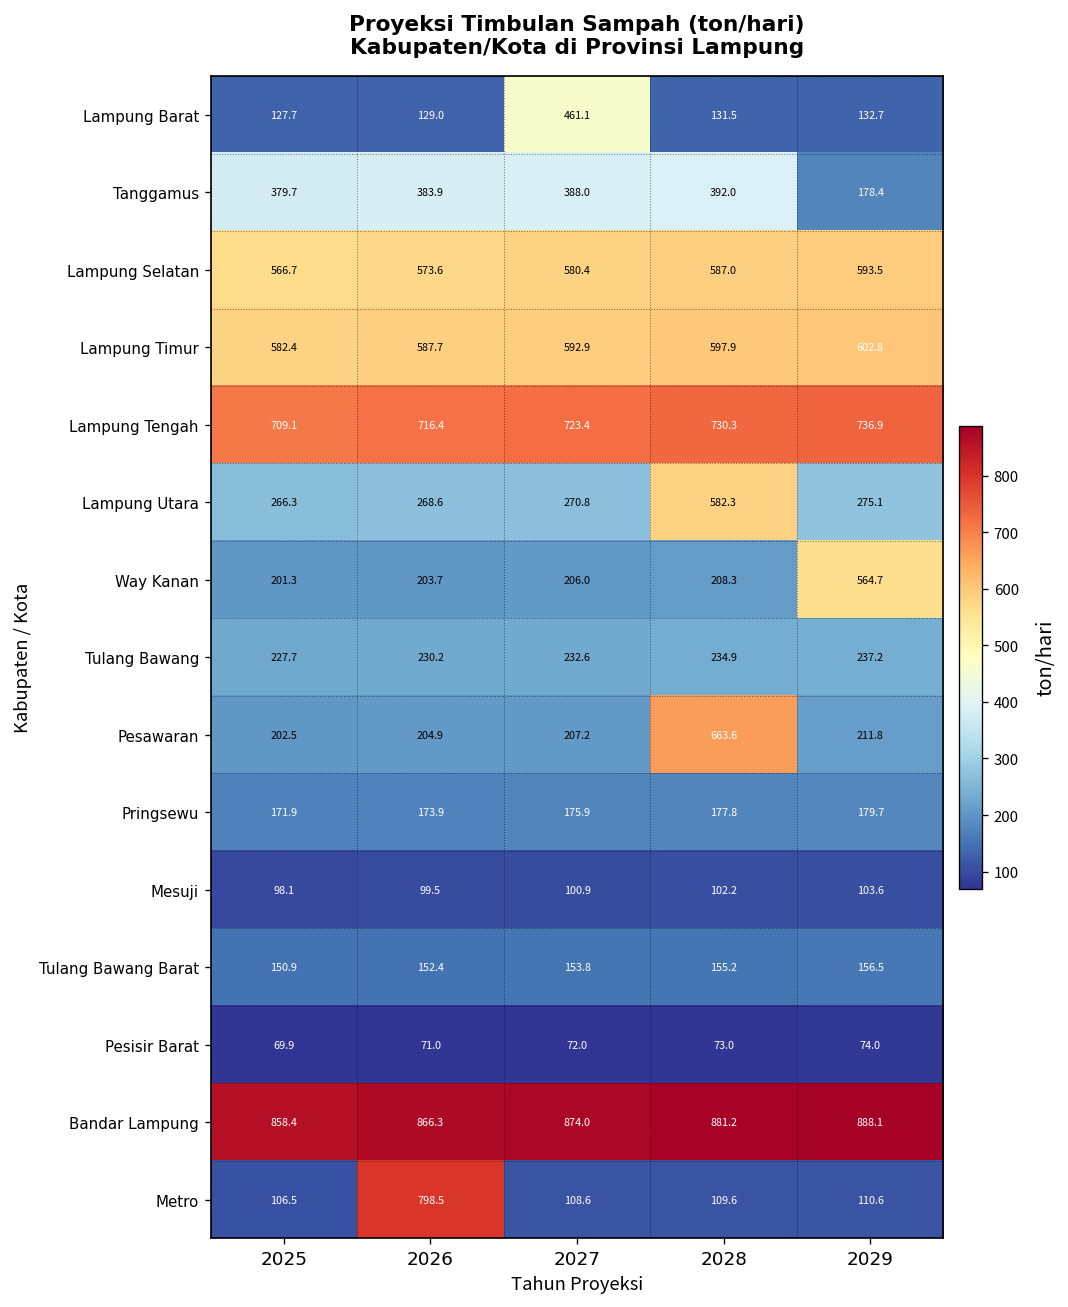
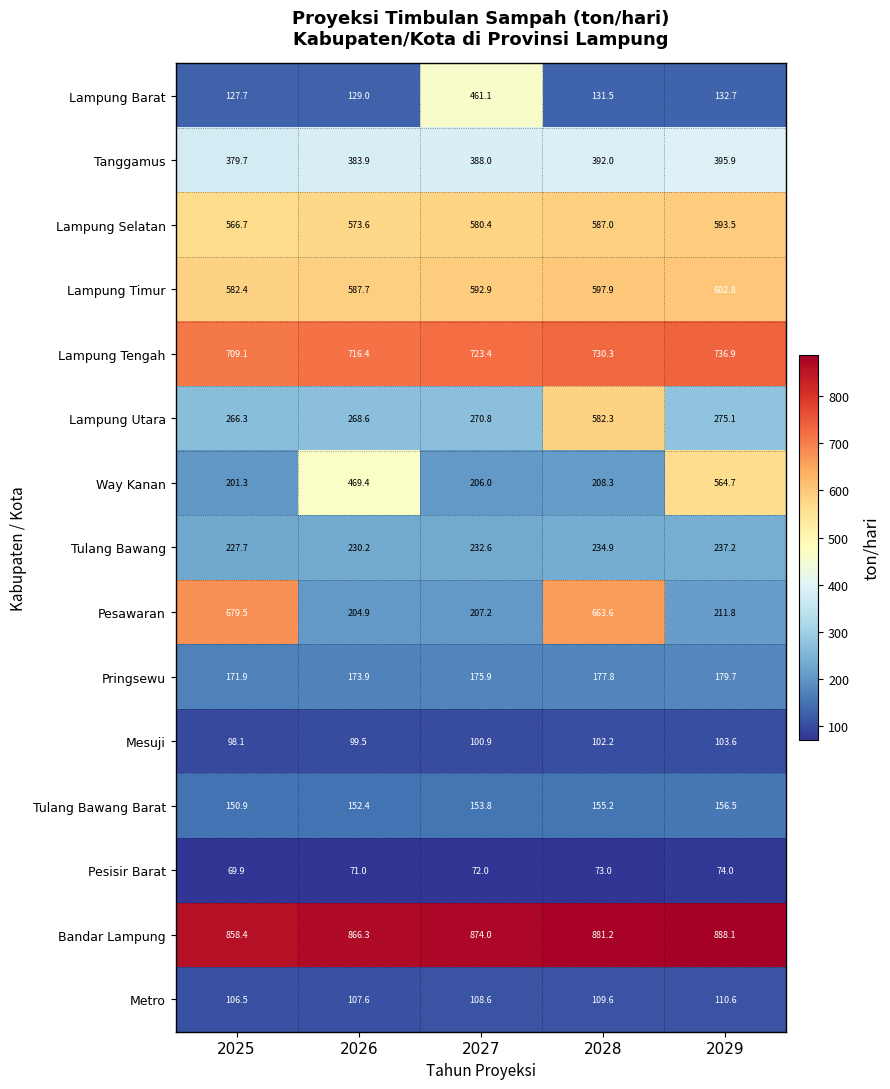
  {
    "Lampung Barat": {
      "2025": 127.7,
      "2026": 129.0,
      "2027": 461.1,
      "2028": 131.5,
      "2029": 132.7
    },
    "Tanggamus": {
      "2025": 379.7,
      "2026": 383.9,
      "2027": 388.0,
      "2028": 392.0,
-     "2029": 178.4
+     "2029": 395.9
    },
    "Lampung Selatan": {
      "2025": 566.7,
      "2026": 573.6,
      "2027": 580.4,
      "2028": 587.0,
      "2029": 593.5
    },
    "Lampung Timur": {
      "2025": 582.4,
      "2026": 587.7,
      "2027": 592.9,
      "2028": 597.9,
      "2029": 602.8
    },
    "Lampung Tengah": {
      "2025": 709.1,
      "2026": 716.4,
      "2027": 723.4,
      "2028": 730.3,
      "2029": 736.9
    },
    "Lampung Utara": {
      "2025": 266.3,
      "2026": 268.6,
      "2027": 270.8,
      "2028": 582.3,
      "2029": 275.1
    },
    "Way Kanan": {
      "2025": 201.3,
-     "2026": 203.7,
+     "2026": 469.4,
      "2027": 206.0,
      "2028": 208.3,
      "2029": 564.7
    },
    "Tulang Bawang": {
      "2025": 227.7,
      "2026": 230.2,
      "2027": 232.6,
      "2028": 234.9,
      "2029": 237.2
    },
    "Pesawaran": {
-     "2025": 202.5,
+     "2025": 679.5,
      "2026": 204.9,
      "2027": 207.2,
      "2028": 663.6,
      "2029": 211.8
    },
    "Pringsewu": {
      "2025": 171.9,
      "2026": 173.9,
      "2027": 175.9,
      "2028": 177.8,
      "2029": 179.7
    },
    "Mesuji": {
      "2025": 98.1,
      "2026": 99.5,
      "2027": 100.9,
      "2028": 102.2,
      "2029": 103.6
    },
    "Tulang Bawang Barat": {
      "2025": 150.9,
      "2026": 152.4,
      "2027": 153.8,
      "2028": 155.2,
      "2029": 156.5
    },
    "Pesisir Barat": {
      "2025": 69.9,
      "2026": 71.0,
      "2027": 72.0,
      "2028": 73.0,
      "2029": 74.0
    },
    "Bandar Lampung": {
      "2025": 858.4,
      "2026": 866.3,
      "2027": 874.0,
      "2028": 881.2,
      "2029": 888.1
    },
    "Metro": {
      "2025": 106.5,
-     "2026": 798.5,
+     "2026": 107.6,
      "2027": 108.6,
      "2028": 109.6,
      "2029": 110.6
    }
  }
